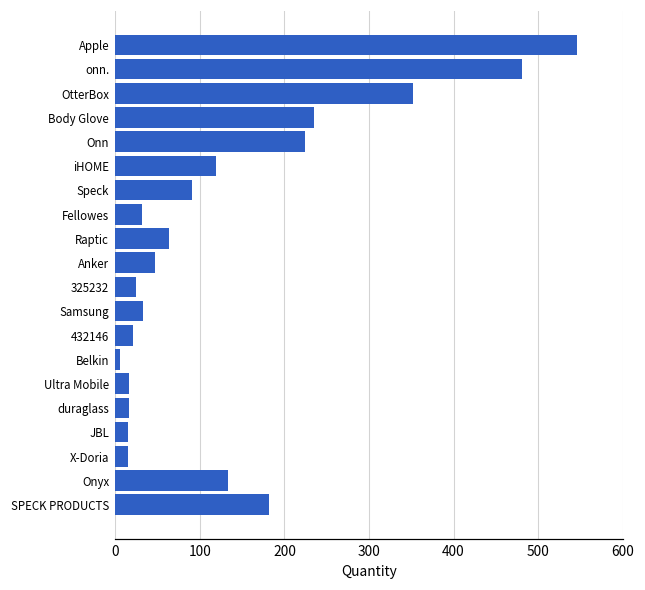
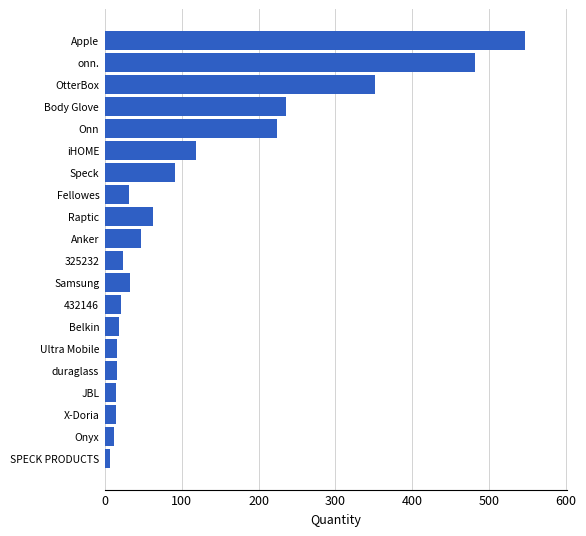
  {
    "Apple": 550,
    "onn.": 480,
    "OtterBox": 350,
    "Body Glove": 240,
    "Onn": 220,
    "iHOME": 120,
    "Speck": 90,
    "Fellowes": 30,
    "Raptic": 60,
    "Anker": 50,
    "325232": 20,
    "Samsung": 30,
    "432146": 20,
-   "Belkin": 10,
+   "Belkin": 20,
    "Ultra Mobile": 20,
    "duraglass": 20,
    "JBL": 20,
    "X-Doria": 20,
-   "Onyx": 130,
-   "SPECK PRODUCTS": 180
+   "Onyx": 10,
+   "SPECK PRODUCTS": 10
  }
